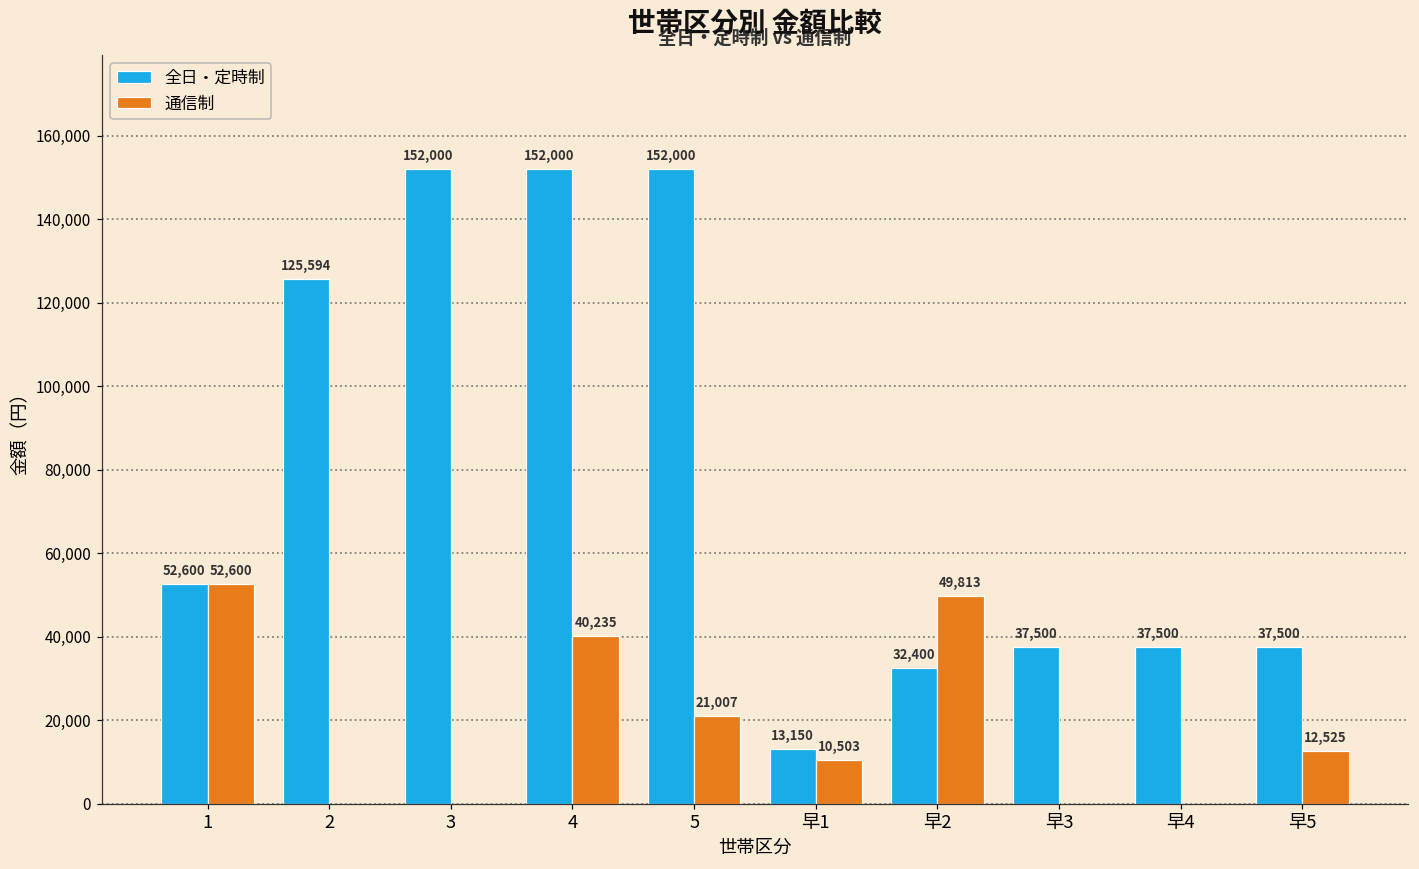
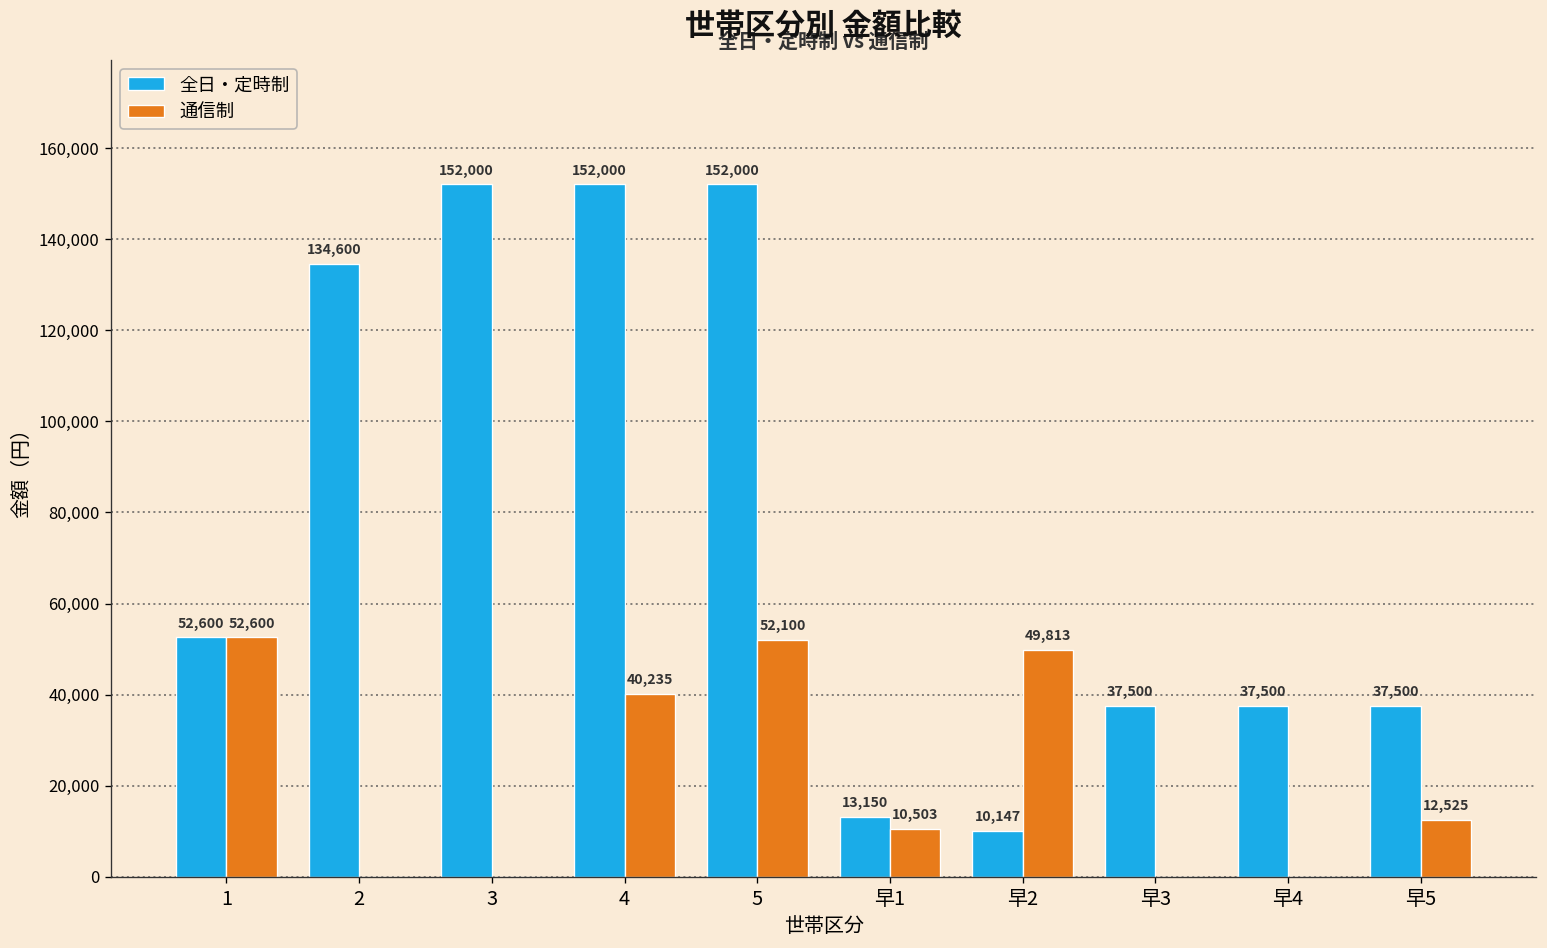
  {
    "全日・定時制": {
      "1": "52,600",
-     "2": "125,594",
+     "2": "134,600",
      "3": "152,000",
      "4": "152,000",
      "5": "152,000",
      "早1": "13,150",
-     "早2": "32,400",
+     "早2": "10,147",
      "早3": "37,500",
      "早4": "37,500",
      "早5": "37,500"
    },
    "通信制": {
      "1": "52,600",
      "4": "40,235",
-     "5": "21,007",
+     "5": "52,100",
      "早1": "10,503",
      "早2": "49,813",
      "早5": "12,525"
    }
  }
